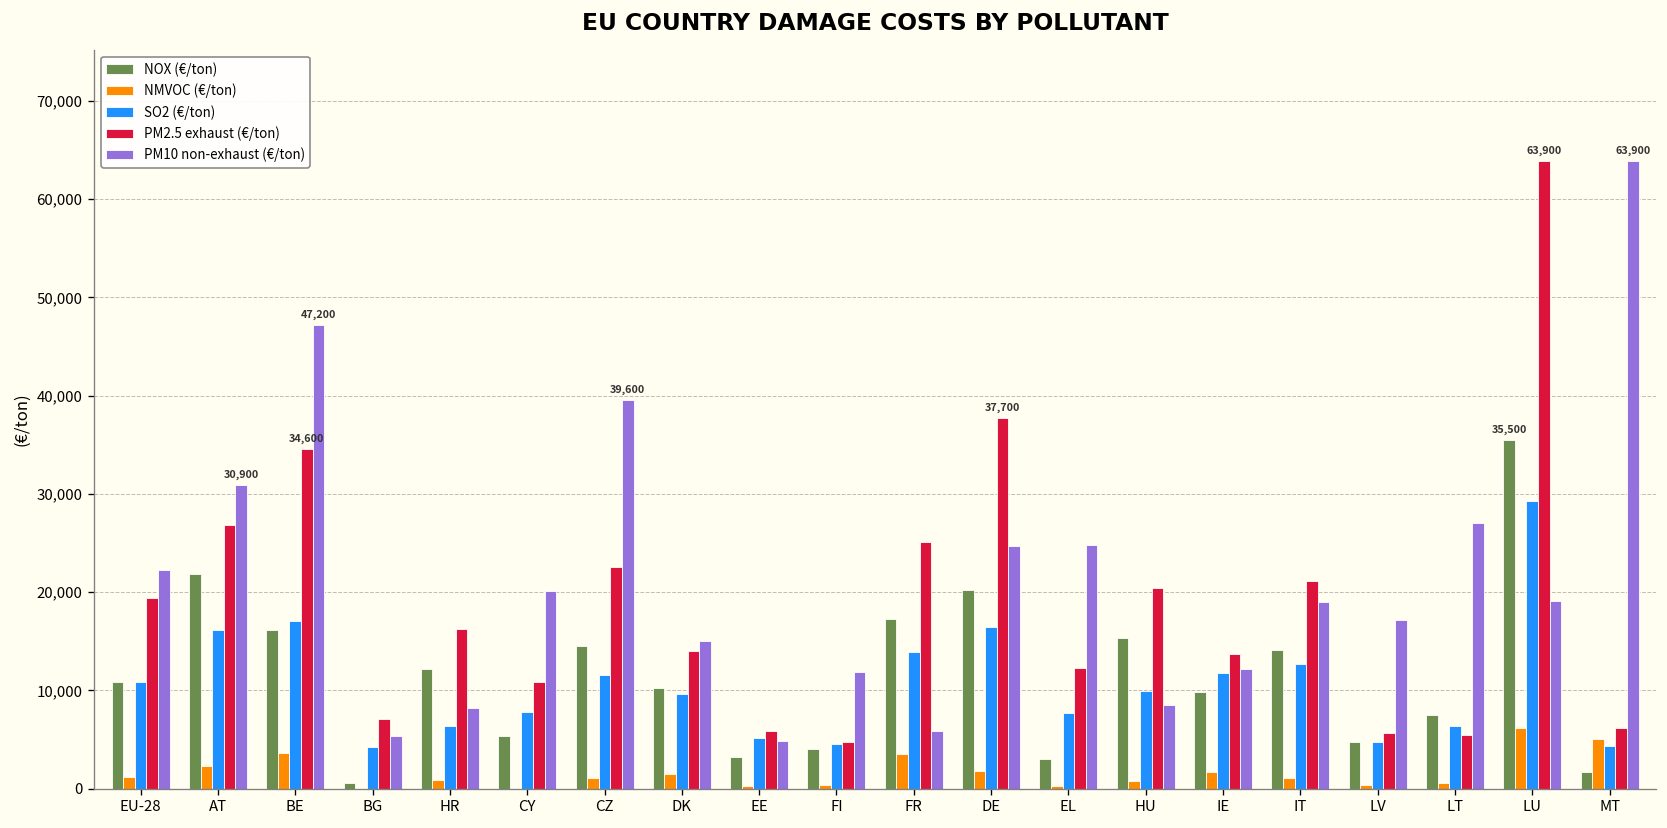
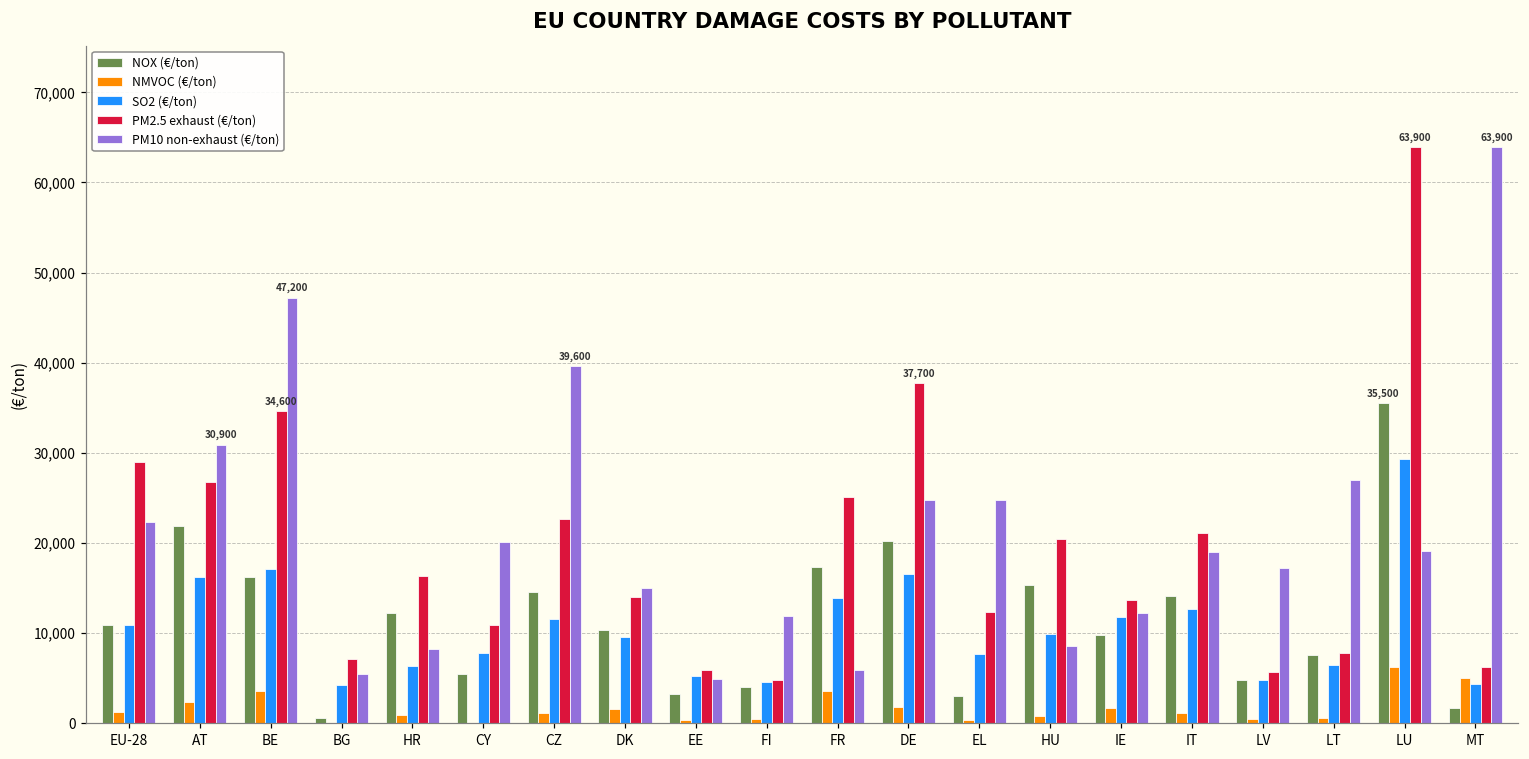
  {
    "NOX (€/ton)": {
      "LU": "35,500"
    },
    "NMVOC (€/ton)": {
      "EU-28": "1,000",
      "AT": "2,000",
      "BE": "4,000",
      "BG": "0",
      "HR": "1,000",
      "CZ": "1,000",
      "DK": "2,000",
      "FI": "0",
      "FR": "4,000",
      "DE": "2,000",
      "HU": "1,000",
      "IE": "2,000",
      "IT": "1,000",
      "LV": "0",
      "LT": "1,000",
      "LU": "6,000",
      "MT": "5,000"
    },
    "SO2 (€/ton)": {
      "EU-28": "11,000",
      "AT": "16,000",
      "BE": "17,000",
      "BG": "4,000",
      "HR": "6,000",
      "CY": "8,000",
      "CZ": "12,000",
      "DK": "10,000",
      "EE": "5,000",
      "FI": "5,000",
      "FR": "14,000",
      "DE": "17,000",
      "EL": "8,000",
      "HU": "10,000",
      "IE": "12,000",
      "IT": "13,000",
      "LV": "5,000",
      "LT": "6,000",
      "LU": "29,000",
      "MT": "4,000"
    },
    "PM2.5 exhaust (€/ton)": {
-     "EU-28": "19,000",
+     "EU-28": "29,000",
      "AT": "27,000",
      "BG": "7,000",
      "HR": "16,000",
      "CY": "11,000",
      "CZ": "23,000",
      "DK": "14,000",
      "EE": "6,000",
      "FI": "5,000",
      "FR": "25,000",
      "EL": "12,000",
      "HU": "20,000",
      "IE": "14,000",
      "IT": "21,000",
      "LV": "6,000",
-     "LT": "5,000",
+     "LT": "8,000",
      "MT": "6,000"
    },
    "PM10 non-exhaust (€/ton)": {
      "AT": "30,900",
      "BE": "47,200",
      "CZ": "39,600",
      "MT": "63,900"
    }
  }
